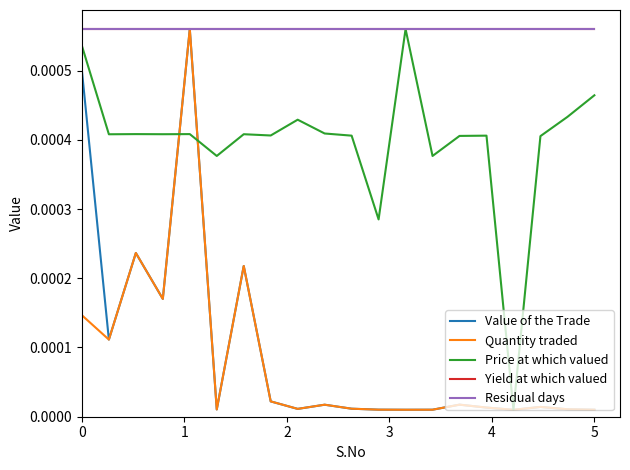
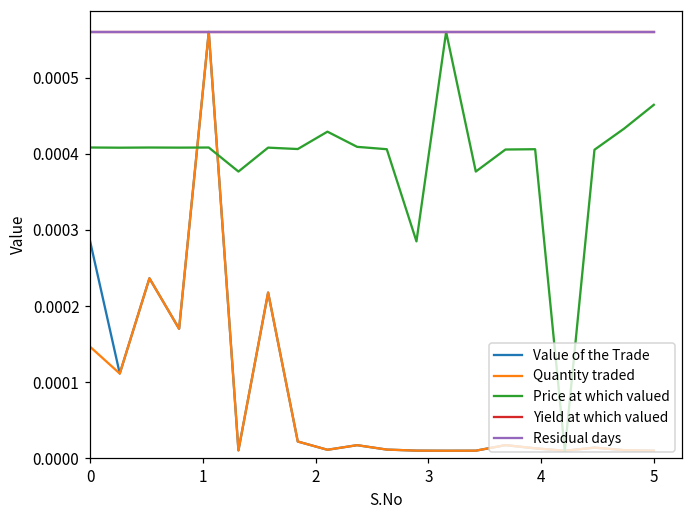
  {
    "Value of the Trade": {
-     "0": 0.00050
+     "0": 0.00029
    },
    "Quantity traded": {
      "0": 0.00015
    },
    "Price at which valued": {
-     "0": 0.00054,
+     "0": 0.00041,
      "5": 0.00046
    },
    "Residual days": {
      "0": 0.00056,
      "5": 0.00056
    }
  }
